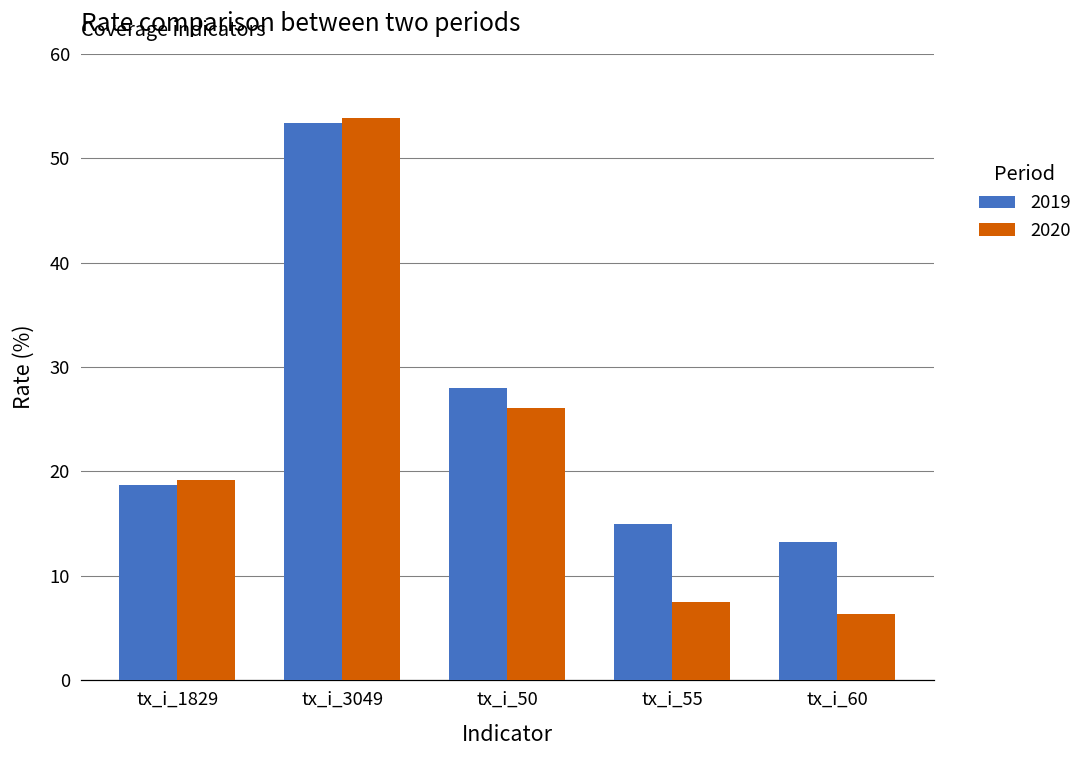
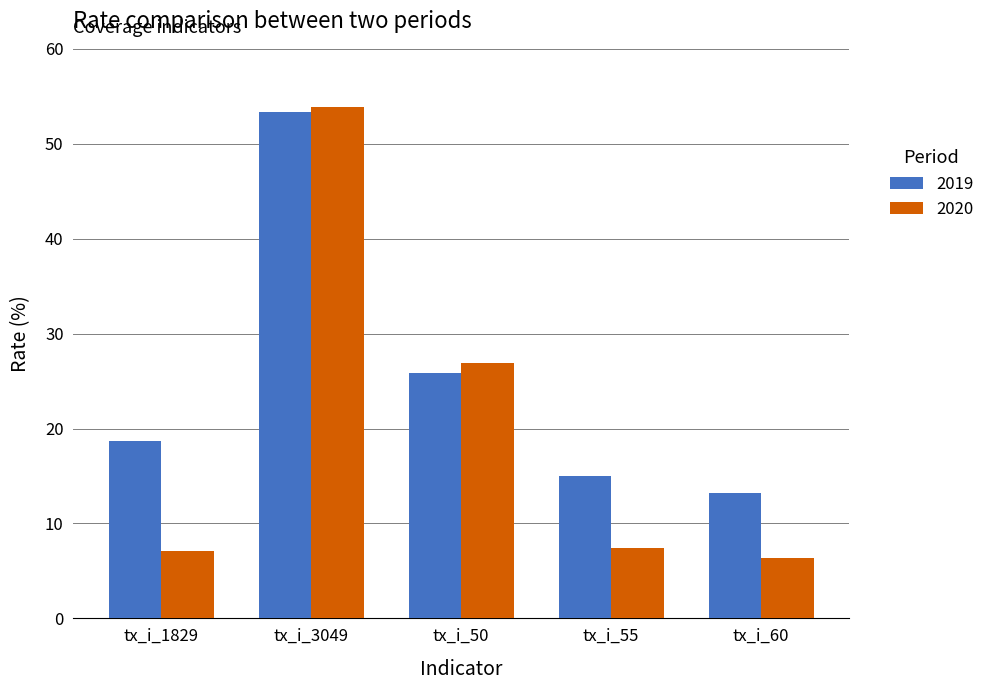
  {
    "2019": {
      "tx_i_1829": 19,
      "tx_i_3049": 53,
-     "tx_i_50": 28,
+     "tx_i_50": 26,
      "tx_i_55": 15,
      "tx_i_60": 13
    },
    "2020": {
-     "tx_i_1829": 19,
+     "tx_i_1829": 7,
      "tx_i_3049": 54,
-     "tx_i_50": 26,
+     "tx_i_50": 27,
      "tx_i_55": 7,
      "tx_i_60": 6
    }
  }
